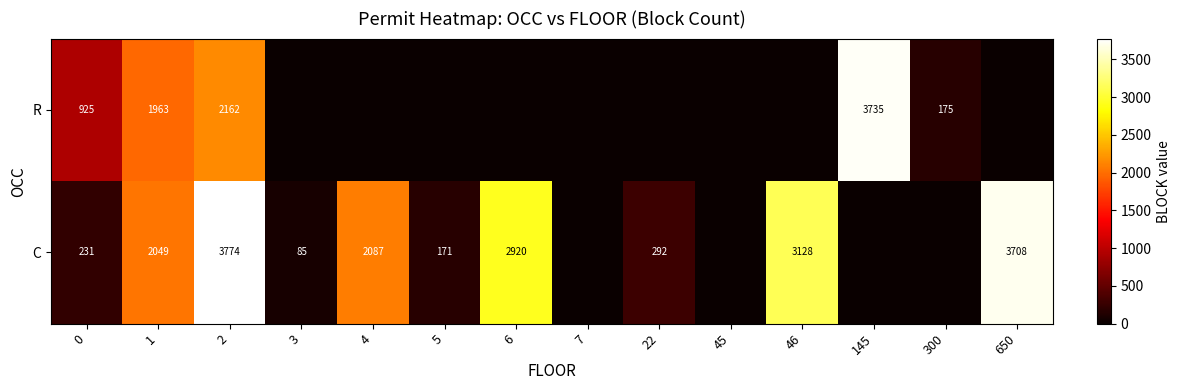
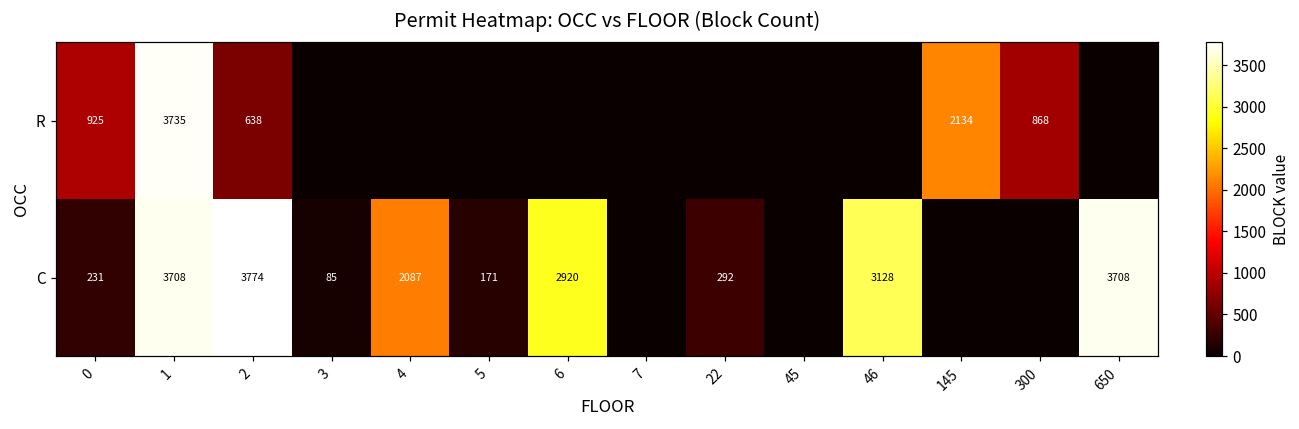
  {
    "R": {
      "0": 925,
-     "1": 1963,
-     "2": 2162,
-     "145": 3735,
-     "300": 175
+     "1": 3735,
+     "2": 638,
+     "145": 2134,
+     "300": 868
    },
    "C": {
      "0": 231,
-     "1": 2049,
+     "1": 3708,
      "2": 3774,
      "3": 85,
      "4": 2087,
      "5": 171,
      "6": 2920,
      "22": 292,
      "46": 3128,
      "650": 3708
    }
  }
